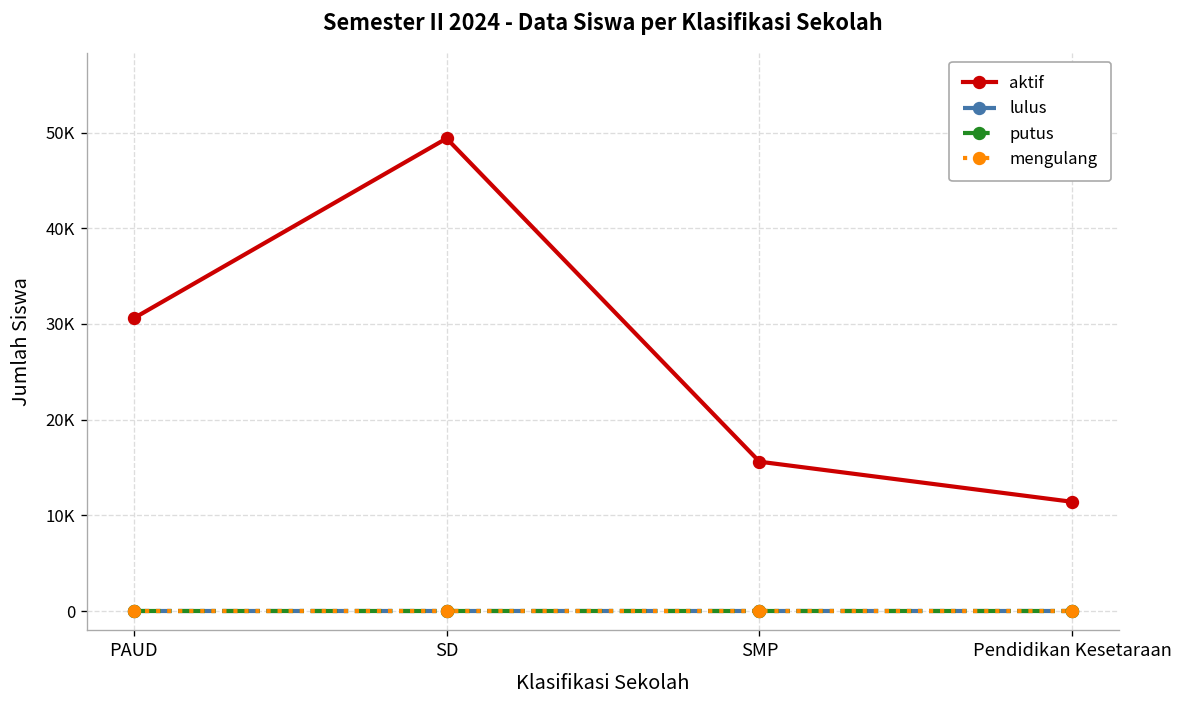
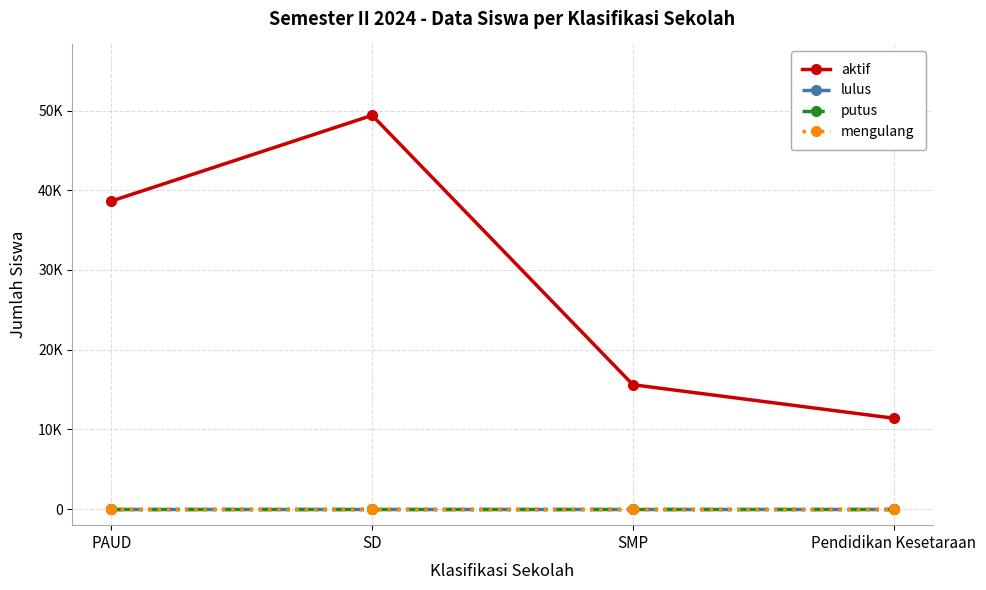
  {
    "aktif": {
-     "PAUD": 31000,
+     "PAUD": 39000,
      "SD": 49000,
      "SMP": 16000,
      "Pendidikan Kesetaraan": 11000
    },
    "mengulang": {
      "PAUD": 0,
      "SD": 0,
      "SMP": 0,
      "Pendidikan Kesetaraan": 0
    }
  }
